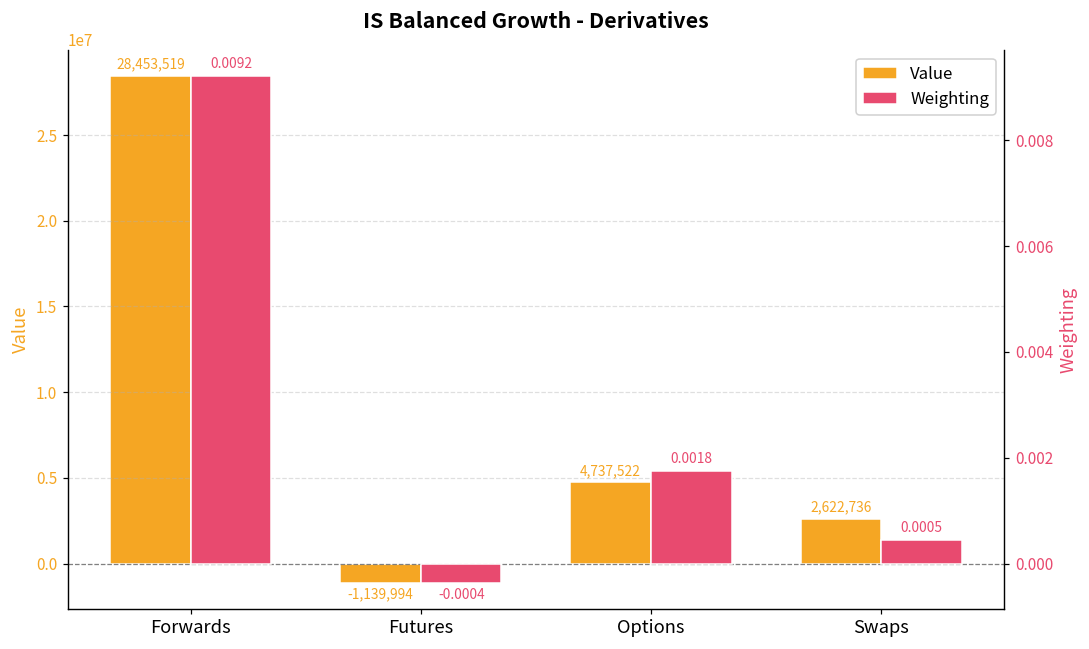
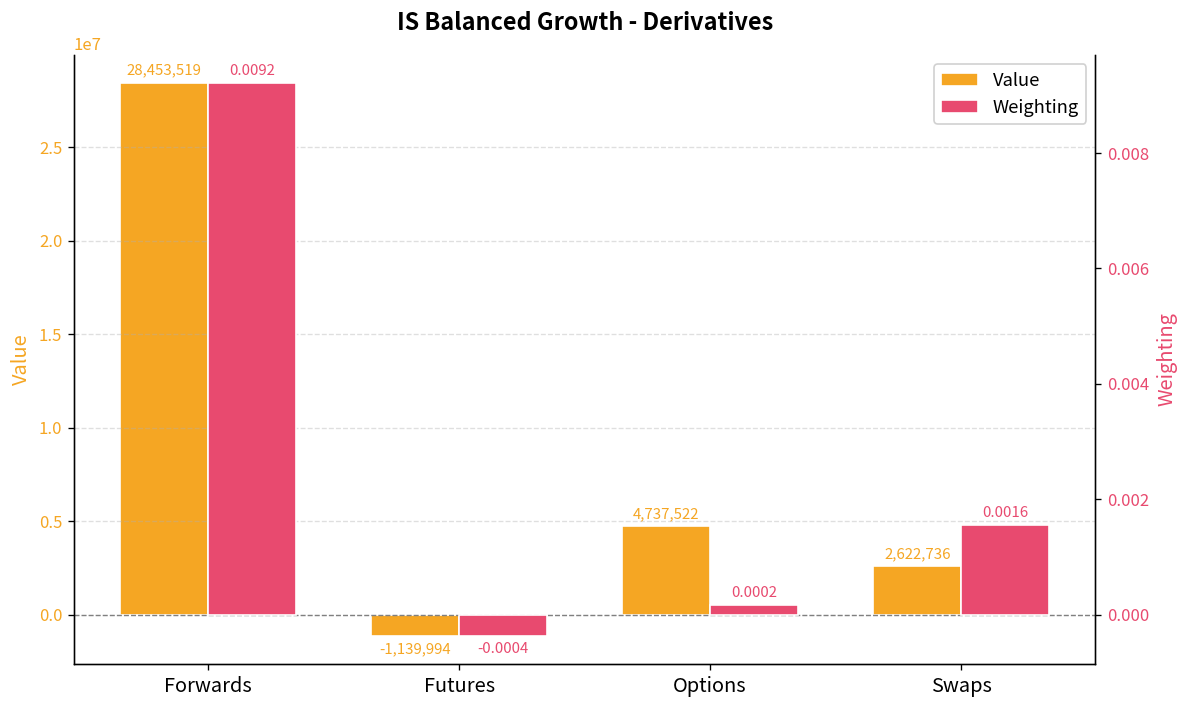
  {
    "Value": {
      "Forwards": "28,453,519",
      "Futures": "-1,139,994",
      "Options": "4,737,522",
      "Swaps": "2,622,736"
    },
    "Weighting": {
      "Forwards": "0.0092",
      "Futures": "-0.0004",
-     "Options": "0.0018",
-     "Swaps": "0.0005"
+     "Options": "0.0002",
+     "Swaps": "0.0016"
    }
  }
